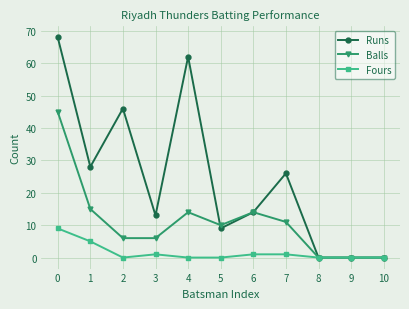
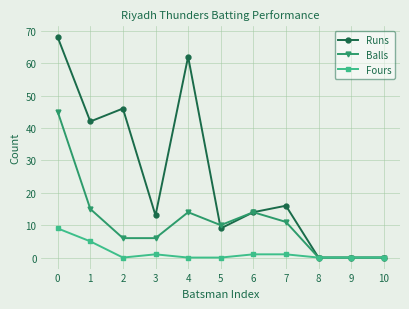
  {
    "Runs": {
      "0": 68,
-     "1": 28,
+     "1": 42,
      "2": 46,
      "3": 13,
      "4": 62,
      "5": 9,
-     "7": 26
+     "7": 16
    }
  }
